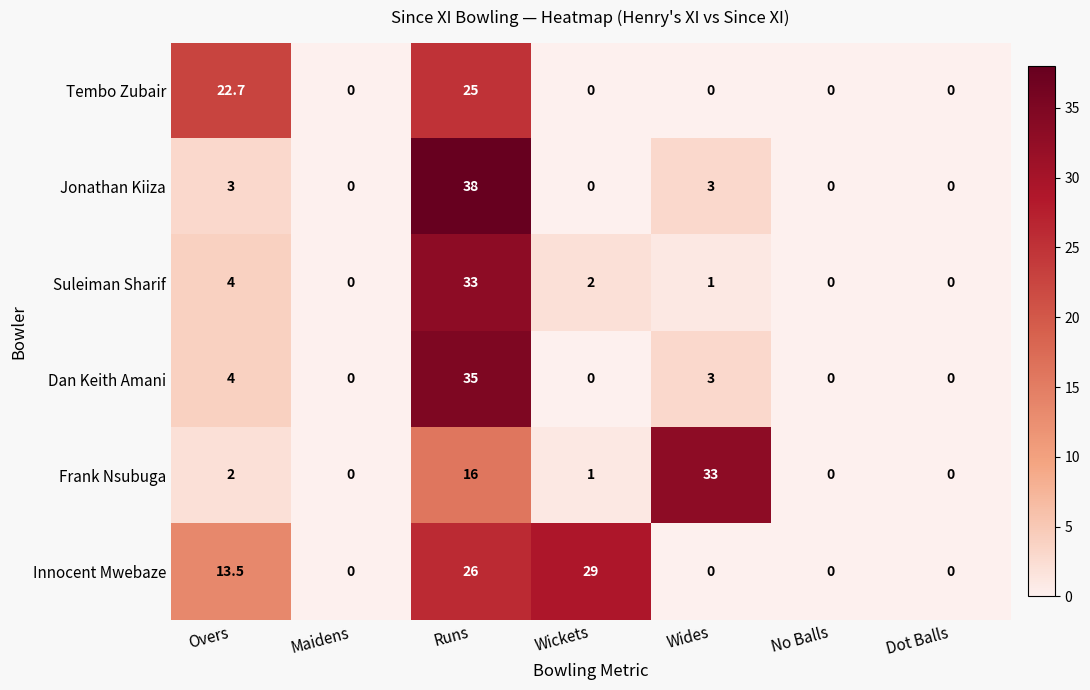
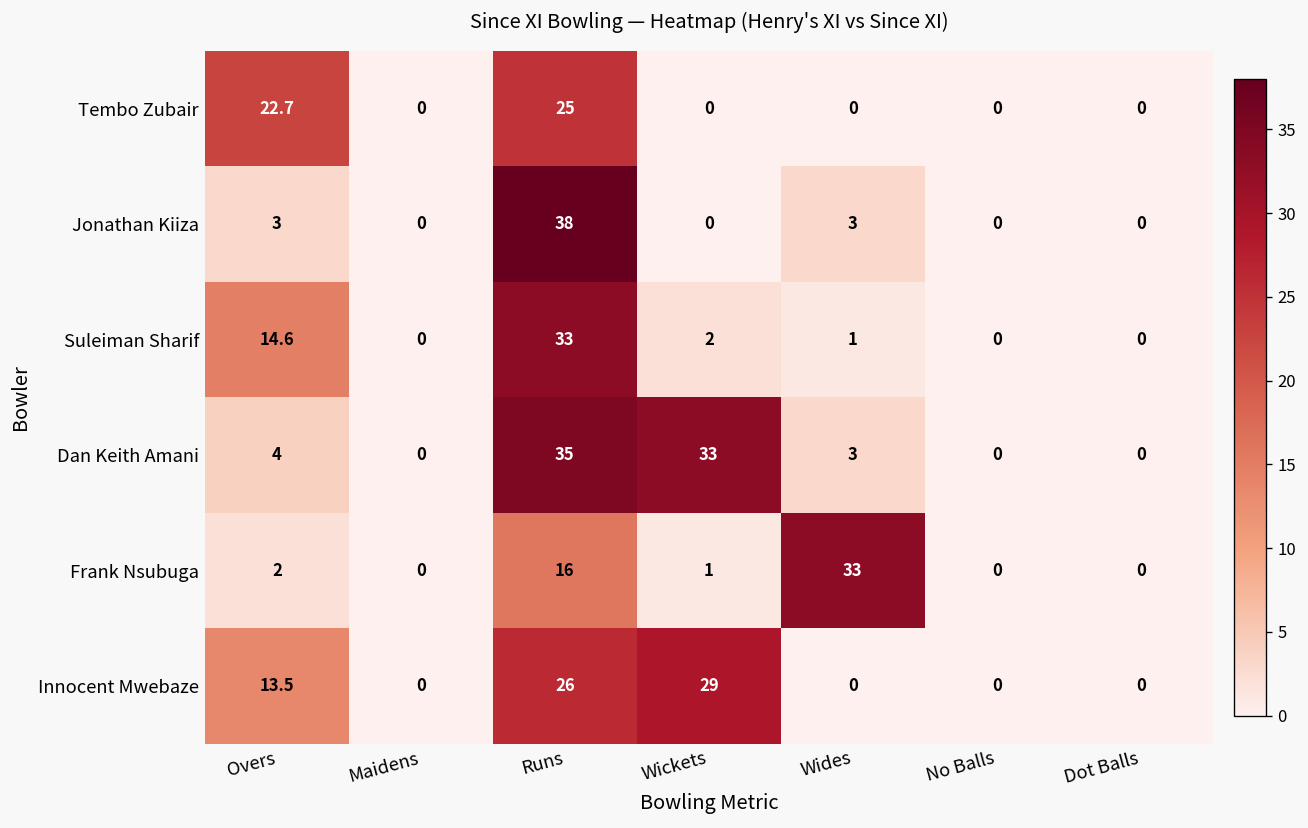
  {
    "Tembo Zubair": {
      "Overs": 22.7,
      "Maidens": 0,
      "Runs": 25,
      "Wickets": 0,
      "Wides": 0,
      "No Balls": 0,
      "Dot Balls": 0
    },
    "Jonathan Kiiza": {
      "Overs": 3,
      "Maidens": 0,
      "Runs": 38,
      "Wickets": 0,
      "Wides": 3,
      "No Balls": 0,
      "Dot Balls": 0
    },
    "Suleiman Sharif": {
-     "Overs": 4,
+     "Overs": 14.6,
      "Maidens": 0,
      "Runs": 33,
      "Wickets": 2,
      "Wides": 1,
      "No Balls": 0,
      "Dot Balls": 0
    },
    "Dan Keith Amani": {
      "Overs": 4,
      "Maidens": 0,
      "Runs": 35,
-     "Wickets": 0,
+     "Wickets": 33,
      "Wides": 3,
      "No Balls": 0,
      "Dot Balls": 0
    },
    "Frank Nsubuga": {
      "Overs": 2,
      "Maidens": 0,
      "Runs": 16,
      "Wickets": 1,
      "Wides": 33,
      "No Balls": 0,
      "Dot Balls": 0
    },
    "Innocent Mwebaze": {
      "Overs": 13.5,
      "Maidens": 0,
      "Runs": 26,
      "Wickets": 29,
      "Wides": 0,
      "No Balls": 0,
      "Dot Balls": 0
    }
  }
